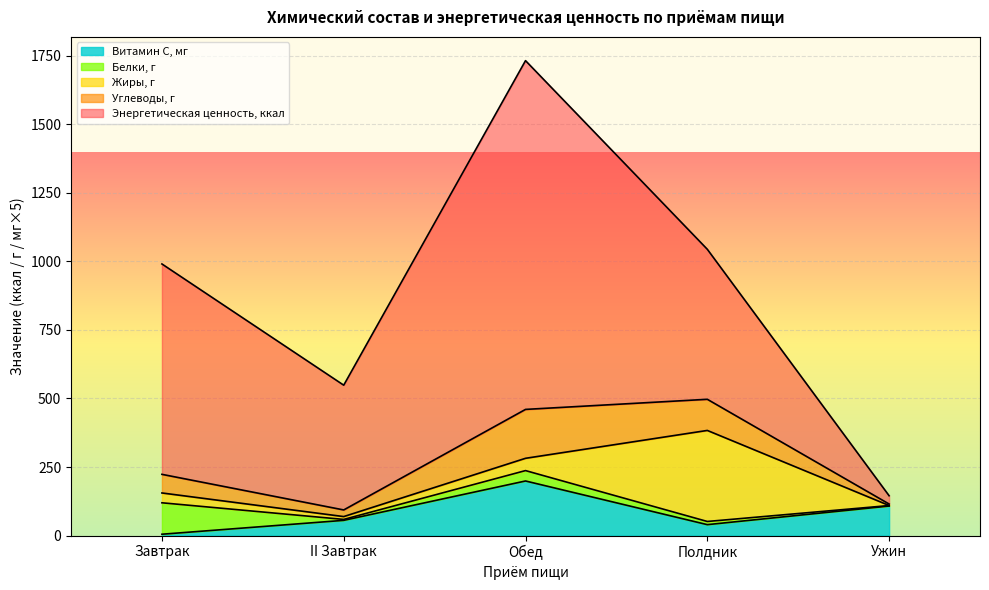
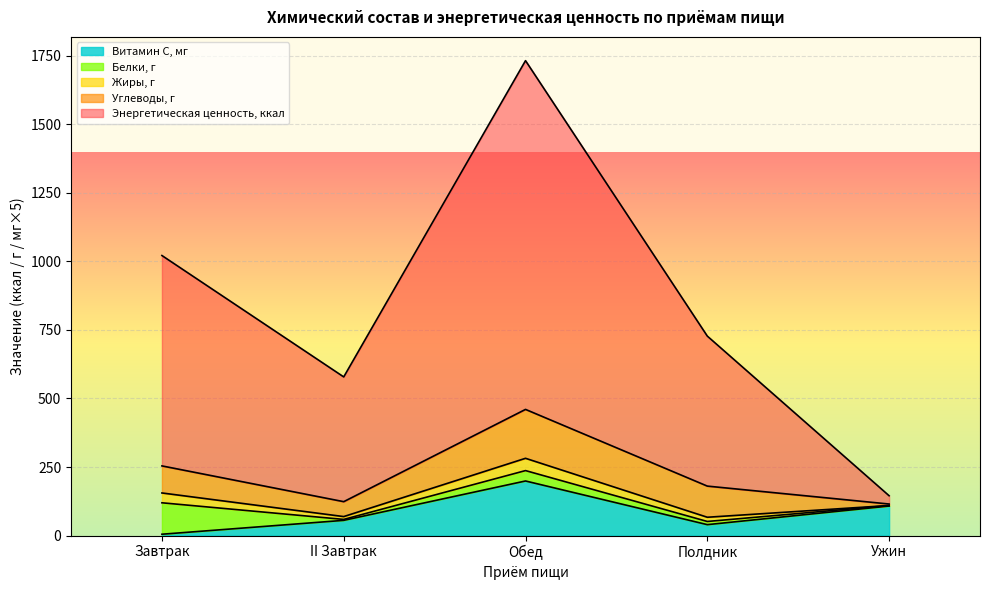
  {
    "Витамин С, мг": {
      "Завтрак": 10,
      "Обед": 200,
      "Полдник": 40
    },
    "Белки, г": {
      "Завтрак": 110,
      "Обед": 40,
      "Полдник": 10
    },
    "Жиры, г": {
      "Завтрак": 40,
      "II Завтрак": 10,
      "Обед": 40,
-     "Полдник": 330
+     "Полдник": 20
    },
    "Углеводы, г": {
-     "Завтрак": 70,
-     "II Завтрак": 20,
+     "Завтрак": 100,
+     "II Завтрак": 50,
      "Обед": 180,
      "Полдник": 110
    },
    "Энергетическая ценность, ккал": {
      "Завтрак": 770,
      "II Завтрак": 450,
      "Обед": 1270,
      "Полдник": 550,
      "Ужин": 30
    }
  }
